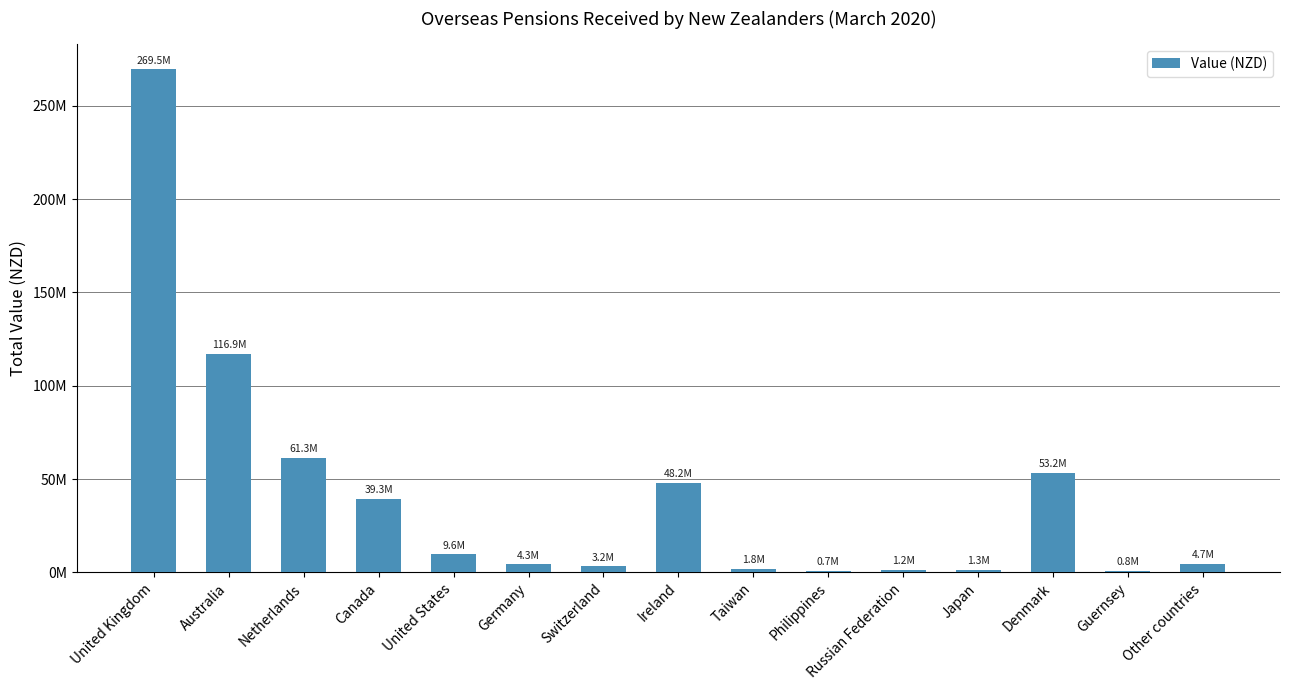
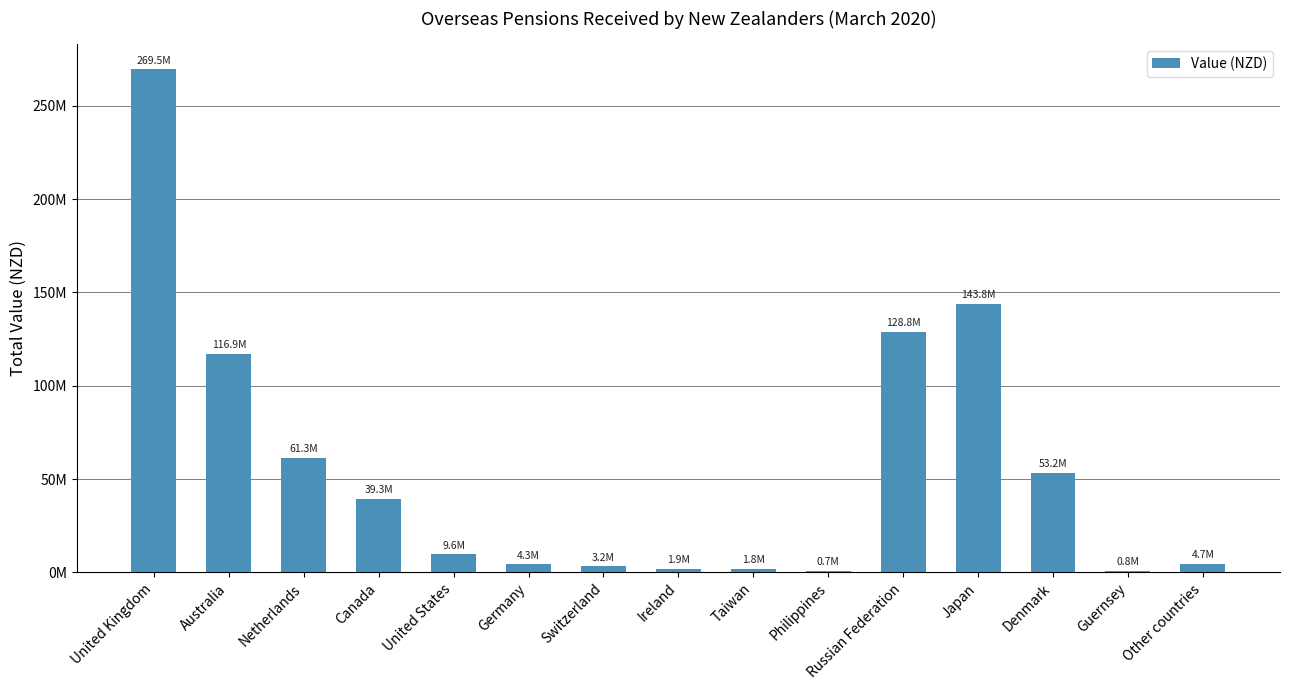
  {
    "United Kingdom": "269.5M",
    "Australia": "116.9M",
    "Netherlands": "61.3M",
    "Canada": "39.3M",
    "United States": "9.6M",
    "Germany": "4.3M",
    "Switzerland": "3.2M",
-   "Ireland": "48.2M",
+   "Ireland": "1.9M",
    "Taiwan": "1.8M",
    "Philippines": "0.7M",
-   "Russian Federation": "1.2M",
-   "Japan": "1.3M",
+   "Russian Federation": "128.8M",
+   "Japan": "143.8M",
    "Denmark": "53.2M",
    "Guernsey": "0.8M",
    "Other countries": "4.7M"
  }
